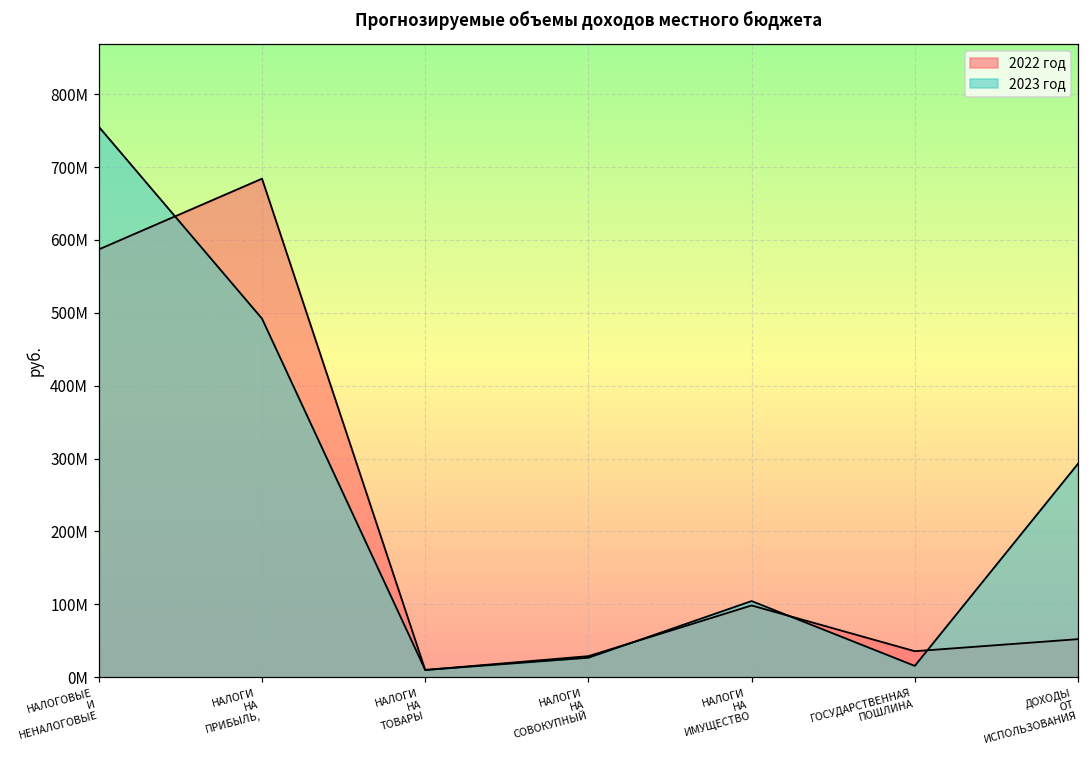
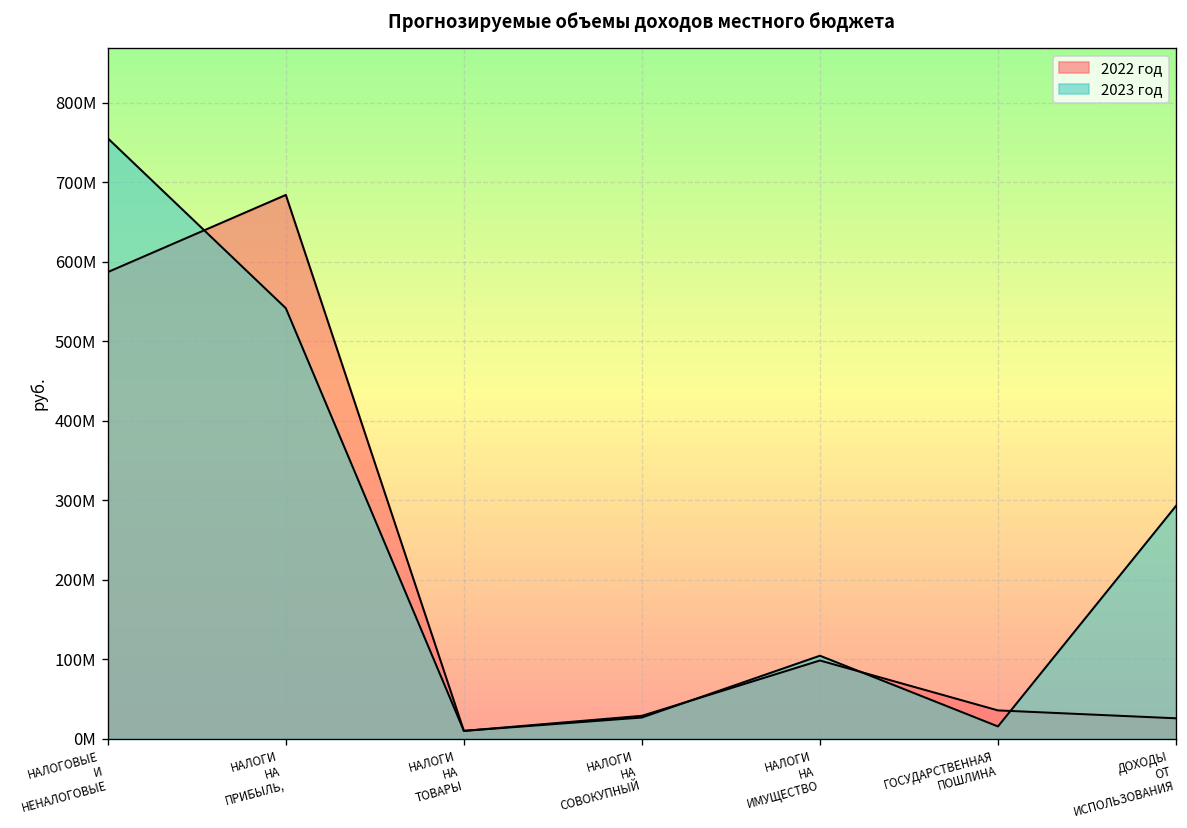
  {
    "2022 год": {
      "НАЛОГОВЫЕ И НЕНАЛОГОВЫЕ": 590000000,
      "НАЛОГИ НА ПРИБЫЛЬ,": 680000000,
      "НАЛОГИ НА ИМУЩЕСТВО": 100000000,
      "ГОСУДАРСТВЕННАЯ ПОШЛИНА": 40000000,
-     "ДОХОДЫ ОТ ИСПОЛЬЗОВАНИЯ": 50000000
+     "ДОХОДЫ ОТ ИСПОЛЬЗОВАНИЯ": 30000000
    },
    "2023 год": {
      "НАЛОГОВЫЕ И НЕНАЛОГОВЫЕ": 760000000,
-     "НАЛОГИ НА ПРИБЫЛЬ,": 490000000,
+     "НАЛОГИ НА ПРИБЫЛЬ,": 540000000,
      "НАЛОГИ НА ИМУЩЕСТВО": 100000000,
      "ГОСУДАРСТВЕННАЯ ПОШЛИНА": 20000000,
      "ДОХОДЫ ОТ ИСПОЛЬЗОВАНИЯ": 290000000
    }
  }
